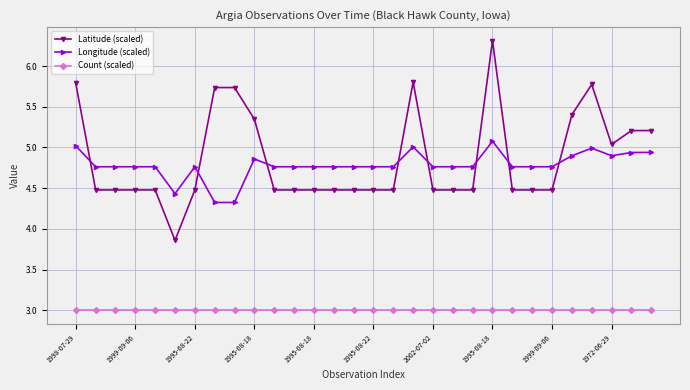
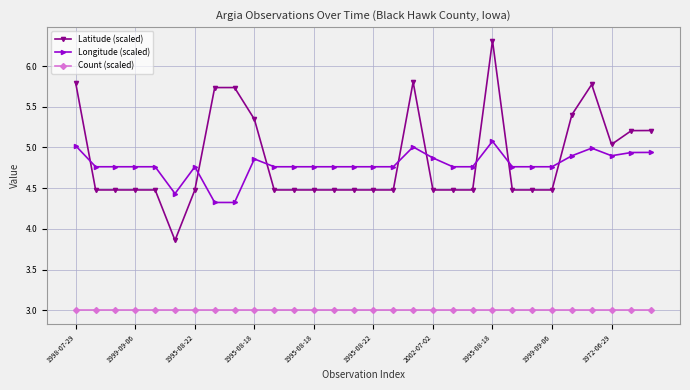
  {
    "Latitude (scaled)": {
      "2002-07-02": 4.5,
      "1972-06-29": 5.0
    },
    "Longitude (scaled)": {
-     "2002-07-02": 4.8,
+     "2002-07-02": 4.9,
      "1972-06-29": 4.9
    },
    "Count (scaled)": {
      "2002-07-02": 3.0,
      "1972-06-29": 3.0
    }
  }
